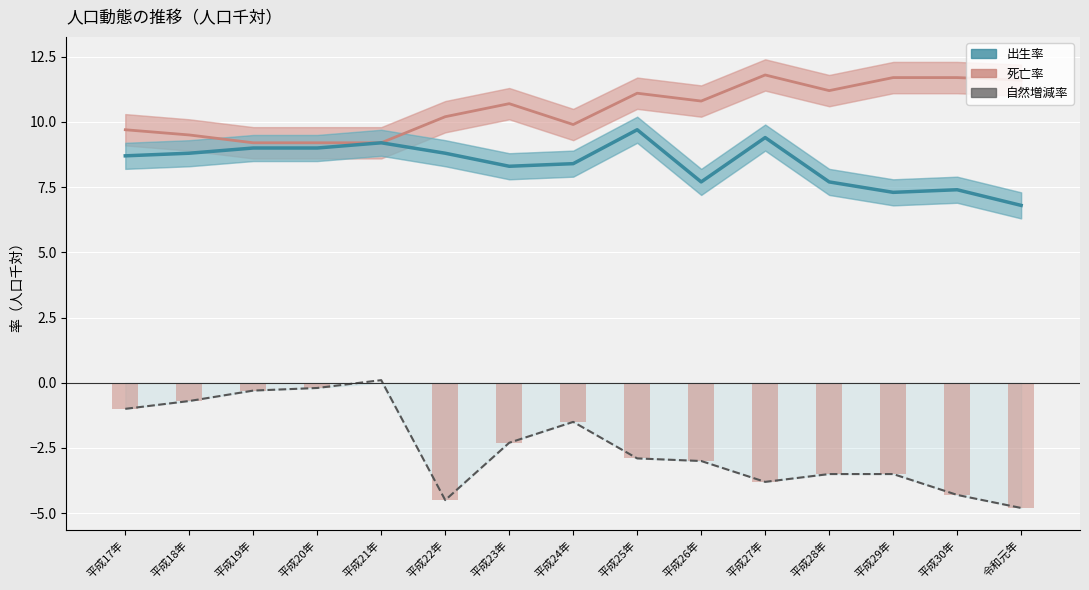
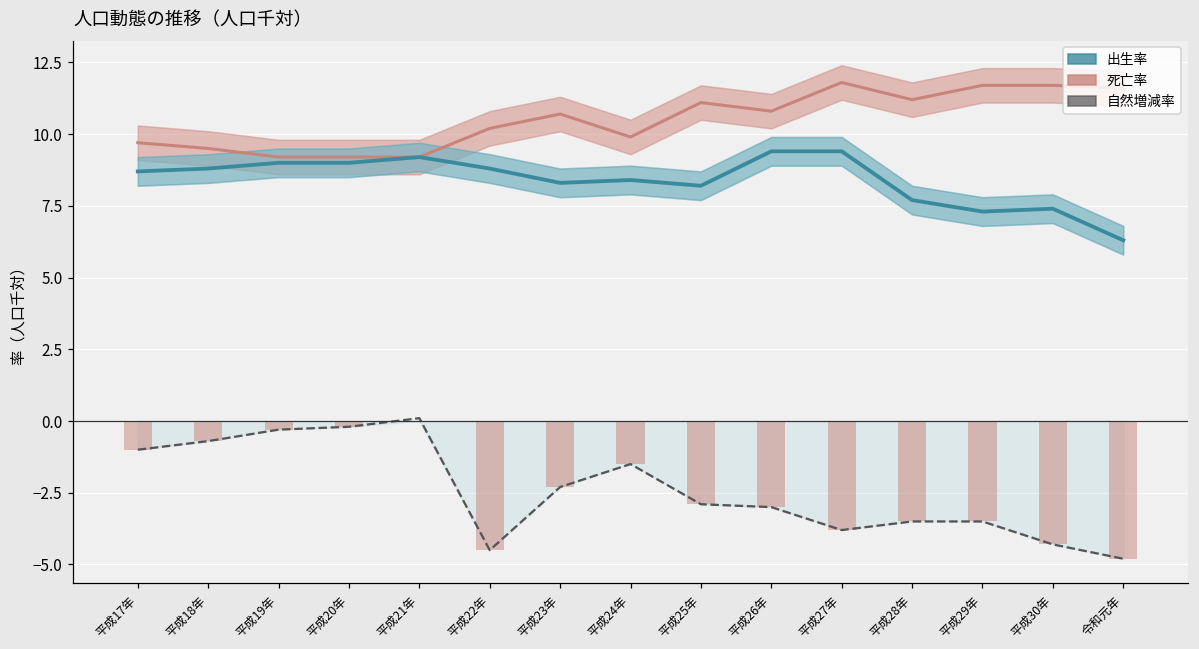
  {
    "出生率": {
      "平成17年": 8.7,
      "平成18年": 8.8,
      "平成19年": 9.0,
      "平成20年": 9.0,
      "平成22年": 8.8,
      "平成23年": 8.3,
      "平成24年": 8.4,
-     "平成25年": 9.7,
-     "平成26年": 7.7,
+     "平成25年": 8.2,
+     "平成26年": 9.4,
      "平成27年": 9.4,
      "平成28年": 7.7,
      "平成29年": 7.3,
      "平成30年": 7.4,
-     "令和元年": 6.8
+     "令和元年": 6.3
    },
    "自然増減率": {
      "平成17年": -1.0,
      "平成18年": -0.7,
      "平成19年": -0.3,
      "平成20年": -0.2,
      "平成21年": 0.1,
      "平成22年": -4.5,
      "平成23年": -2.3,
      "平成24年": -1.5,
      "平成25年": -2.9,
      "平成26年": -3.0,
      "平成27年": -3.8,
      "平成28年": -3.5,
      "平成29年": -3.5,
      "平成30年": -4.3,
      "令和元年": -4.8
    }
  }
